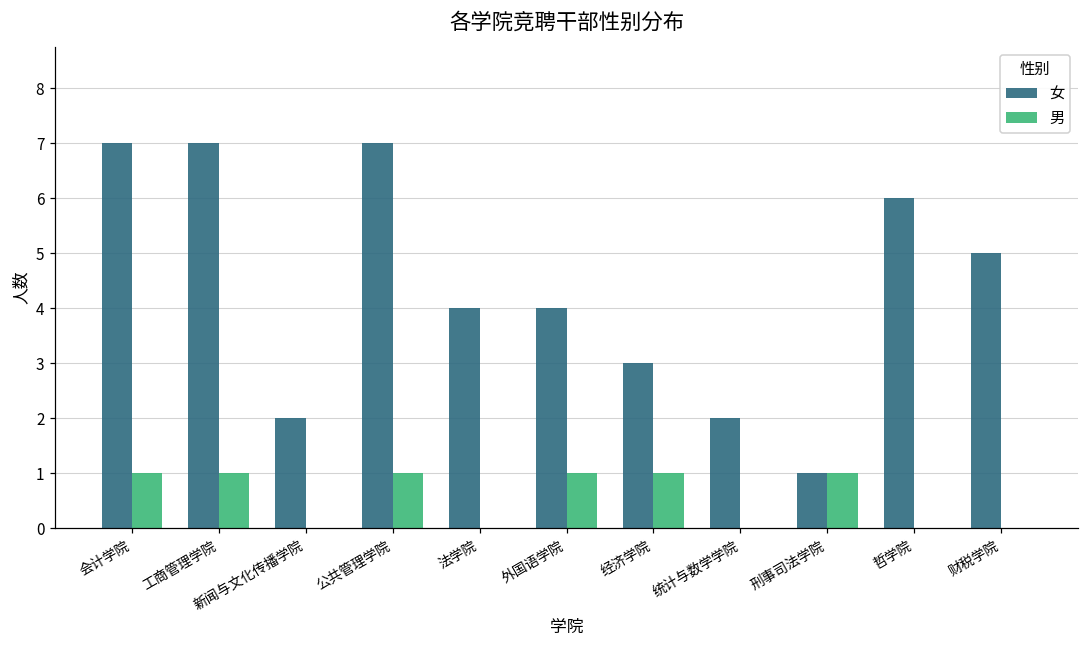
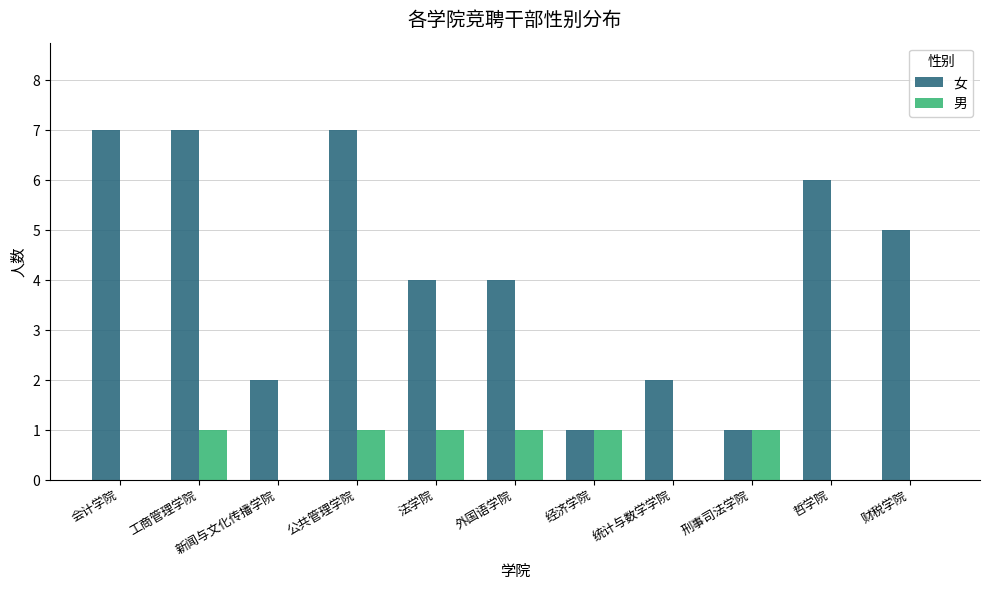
  {
    "女": {
      "会计学院": 7,
      "工商管理学院": 7,
      "新闻与文化传播学院": 2,
      "公共管理学院": 7,
      "法学院": 4,
      "外国语学院": 4,
-     "经济学院": 3,
+     "经济学院": 1,
      "统计与数学学院": 2,
      "刑事司法学院": 1,
      "哲学院": 6,
      "财税学院": 5
    },
    "男": {
-     "会计学院": 1,
+     "会计学院": 0,
      "工商管理学院": 1,
      "新闻与文化传播学院": 0,
      "公共管理学院": 1,
-     "法学院": 0,
+     "法学院": 1,
      "外国语学院": 1,
      "经济学院": 1,
      "统计与数学学院": 0,
      "刑事司法学院": 1,
      "哲学院": 0,
      "财税学院": 0
    }
  }
